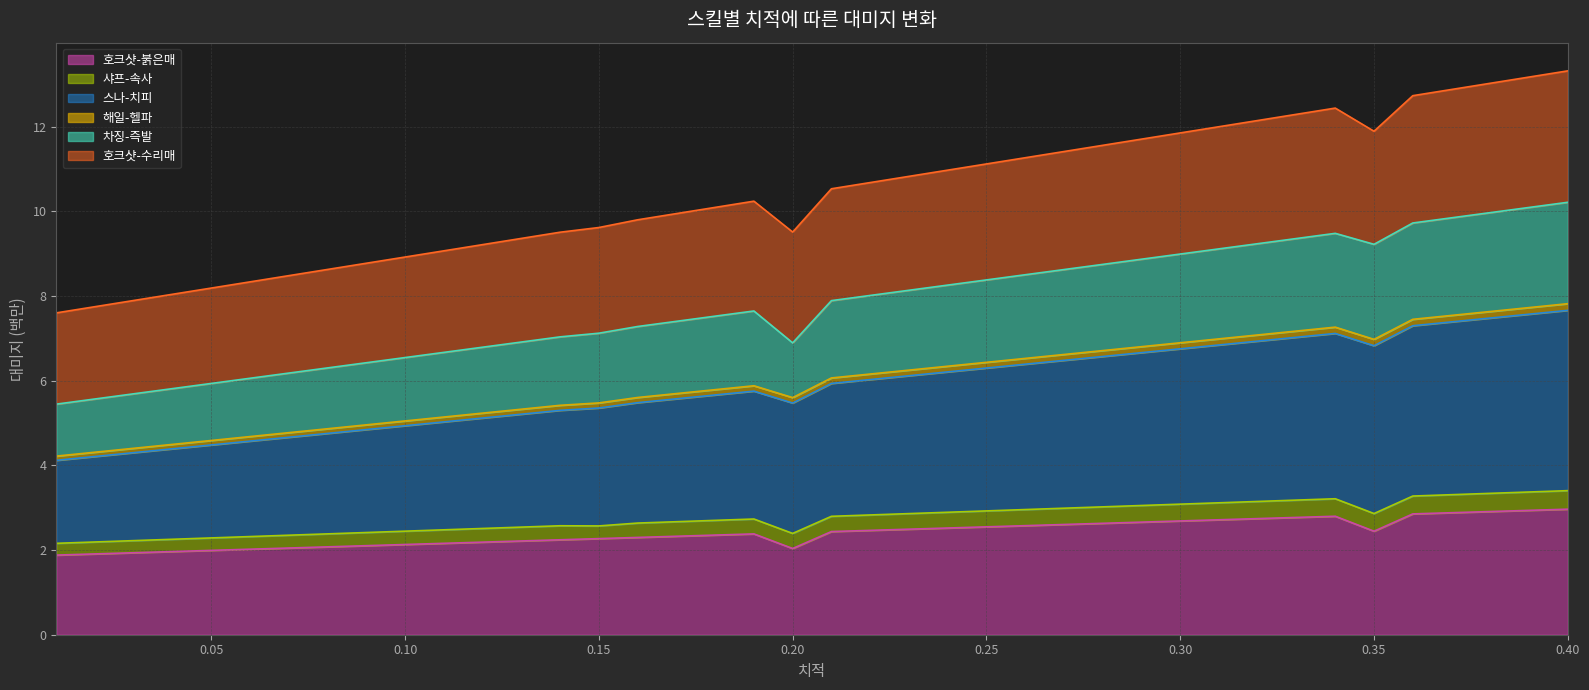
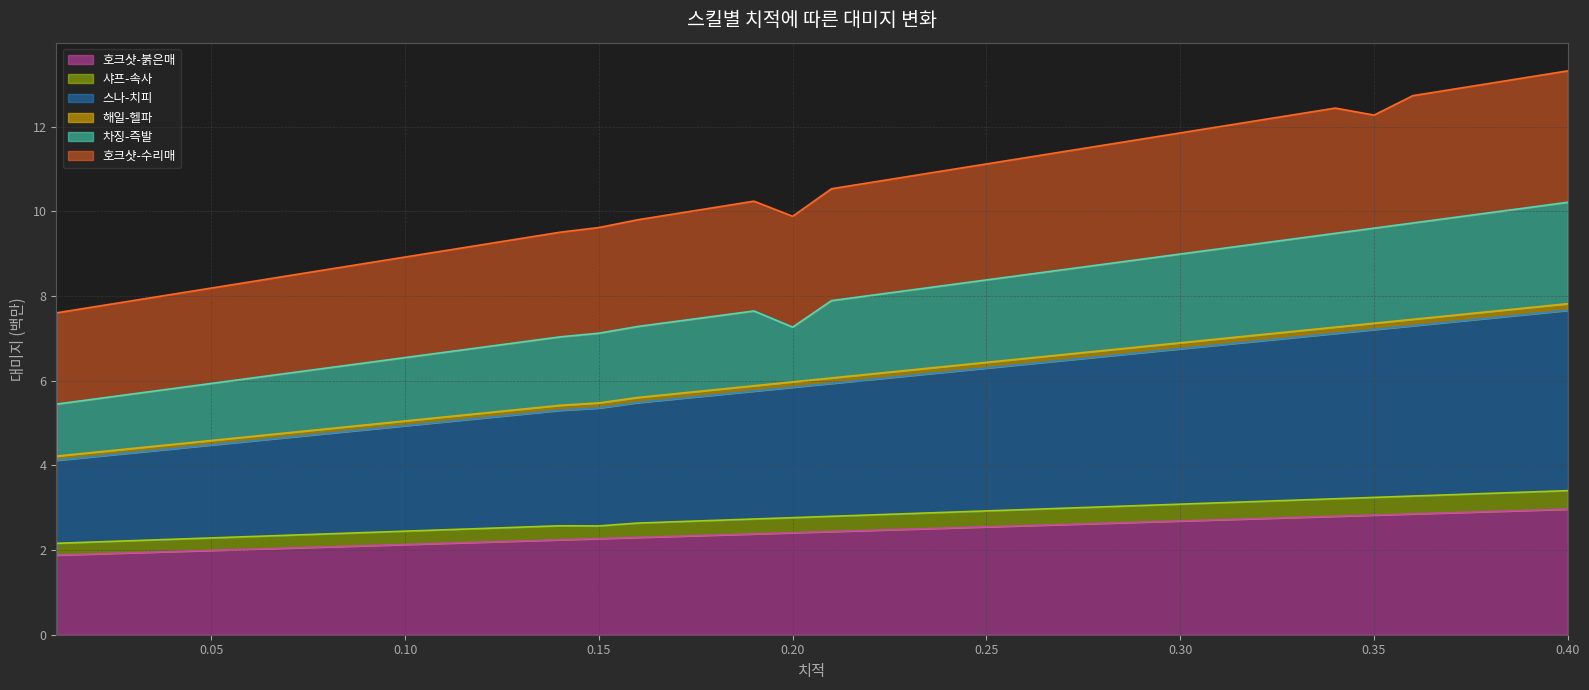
  {
    "호크샷-붉은매": {
      "0.05": 2.0,
      "0.10": 2.1,
      "0.15": 2.3,
-     "0.20": 2.0,
+     "0.20": 2.4,
      "0.25": 2.5,
      "0.30": 2.7,
-     "0.35": 2.4,
+     "0.35": 2.8,
      "0.40": 3.0
    },
    "샤프-속사": {
      "0.05": 0.3,
      "0.10": 0.3,
      "0.15": 0.3,
      "0.20": 0.4,
      "0.25": 0.4,
      "0.30": 0.4,
      "0.35": 0.4,
      "0.40": 0.4
    },
    "스나-치피": {
      "0.05": 2.2,
      "0.10": 2.5,
      "0.15": 2.8,
      "0.20": 3.1,
      "0.25": 3.4,
      "0.30": 3.7,
      "0.35": 4.0,
      "0.40": 4.3
    },
    "해일-헬파": {
      "0.05": 0.1,
      "0.10": 0.1,
      "0.15": 0.1,
      "0.20": 0.1,
      "0.25": 0.1,
      "0.30": 0.1,
      "0.35": 0.1,
      "0.40": 0.2
    },
    "차징-즉발": {
      "0.05": 1.3,
      "0.10": 1.5,
      "0.15": 1.6,
      "0.20": 1.3,
      "0.25": 1.9,
      "0.30": 2.1,
      "0.35": 2.2,
      "0.40": 2.4
    },
    "호크샷-수리매": {
      "0.05": 2.3,
      "0.10": 2.4,
      "0.15": 2.5,
      "0.20": 2.6,
      "0.25": 2.7,
      "0.30": 2.9,
      "0.35": 2.7,
      "0.40": 3.1
    }
  }
